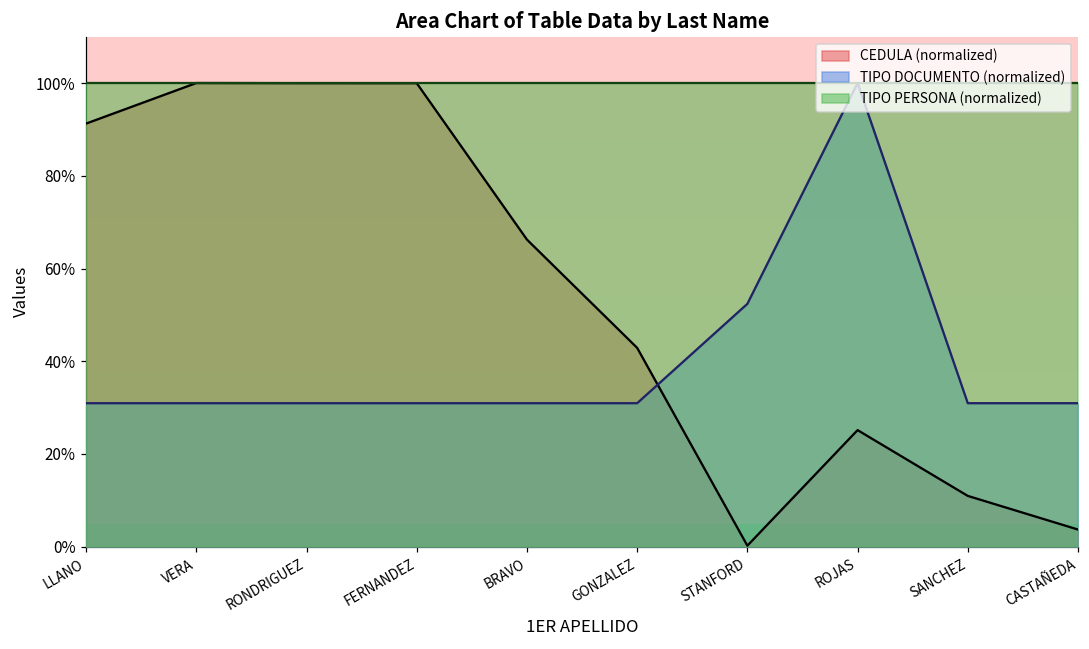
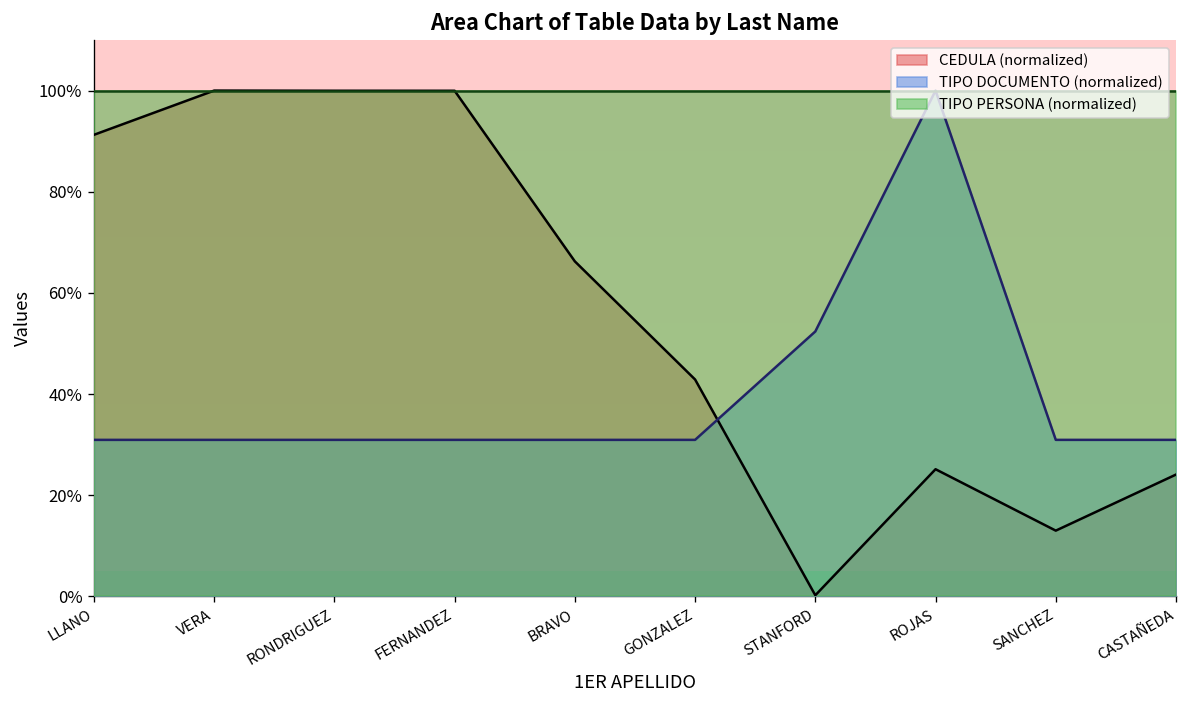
  {
    "CEDULA (normalized)": {
      "LLANO": "91%",
      "BRAVO": "66%",
      "GONZALEZ": "43%",
      "STANFORD": "0%",
      "ROJAS": "25%",
-     "SANCHEZ": "11%",
-     "CASTAÑEDA": "4%"
+     "SANCHEZ": "13%",
+     "CASTAÑEDA": "24%"
    },
    "TIPO DOCUMENTO (normalized)": {
      "LLANO": "31%",
      "VERA": "31%",
      "RONDRIGUEZ": "31%",
      "FERNANDEZ": "31%",
      "BRAVO": "31%",
      "GONZALEZ": "31%",
      "STANFORD": "52%",
      "SANCHEZ": "31%",
      "CASTAÑEDA": "31%"
    },
    "TIPO PERSONA (normalized)": {
      "LLANO": "100%",
      "BRAVO": "100%",
      "GONZALEZ": "100%",
      "STANFORD": "100%",
      "CASTAÑEDA": "100%"
    }
  }
